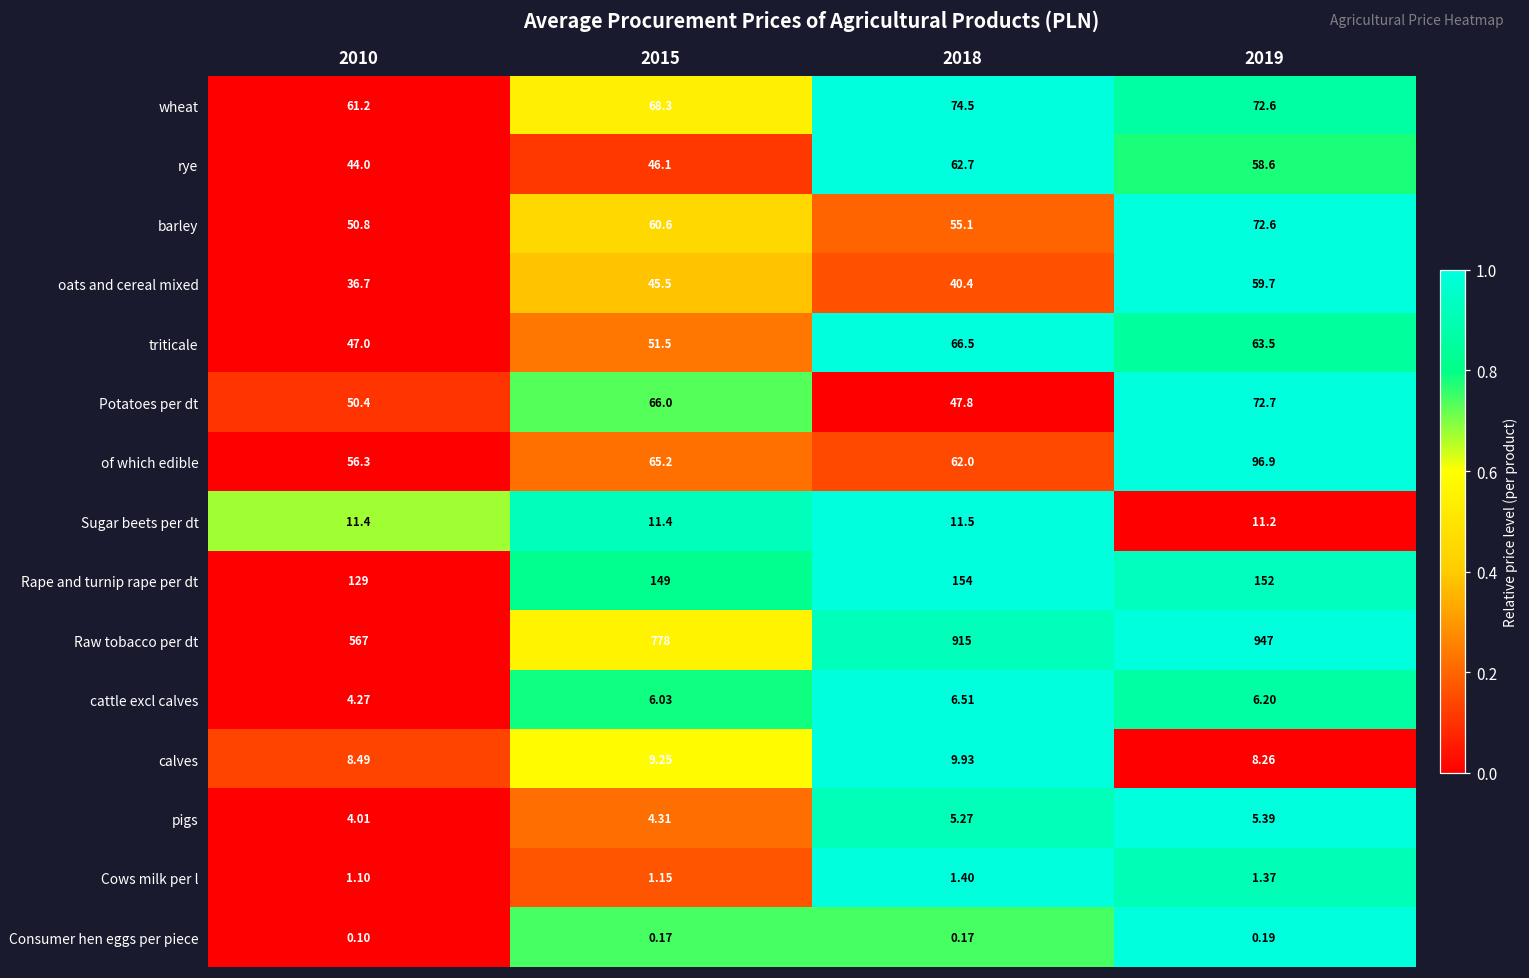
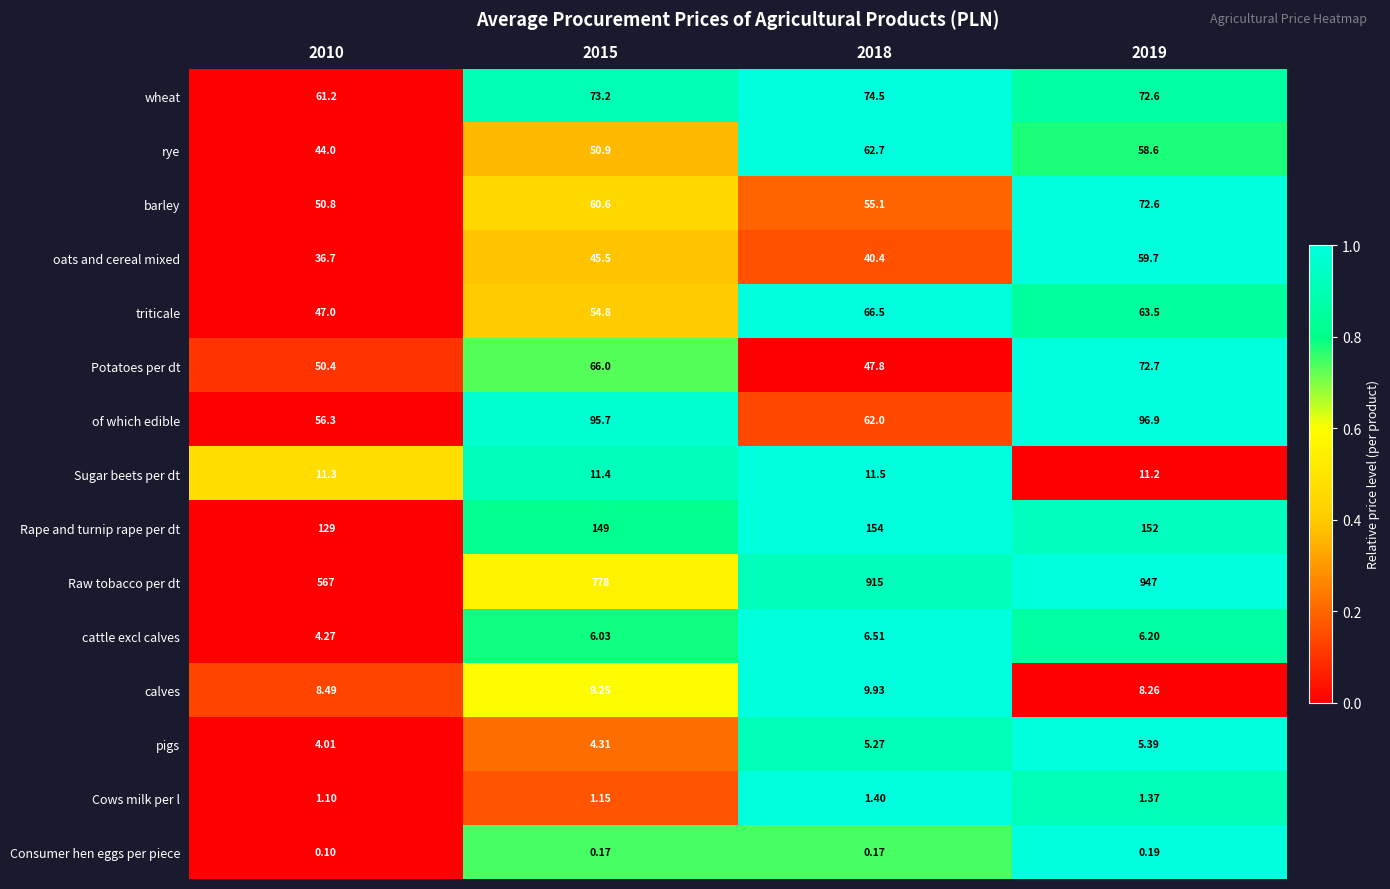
  {
    "wheat": {
      "2010": 61.2,
-     "2015": 68.3,
+     "2015": 73.2,
      "2018": 74.5,
      "2019": 72.6
    },
    "rye": {
      "2010": 44.0,
-     "2015": 46.1,
+     "2015": 50.9,
      "2018": 62.7,
      "2019": 58.6
    },
    "barley": {
      "2010": 50.8,
      "2015": 60.6,
      "2018": 55.1,
      "2019": 72.6
    },
    "oats and cereal mixed": {
      "2010": 36.7,
      "2015": 45.5,
      "2018": 40.4,
      "2019": 59.7
    },
    "triticale": {
      "2010": 47.0,
-     "2015": 51.5,
+     "2015": 54.8,
      "2018": 66.5,
      "2019": 63.5
    },
    "Potatoes per dt": {
      "2010": 50.4,
      "2015": 66.0,
      "2018": 47.8,
      "2019": 72.7
    },
    "of which edible": {
      "2010": 56.3,
-     "2015": 65.2,
+     "2015": 95.7,
      "2018": 62.0,
      "2019": 96.9
    },
    "Sugar beets per dt": {
-     "2010": 11.4,
+     "2010": 11.3,
      "2015": 11.4,
      "2018": 11.5,
      "2019": 11.2
    },
    "Rape and turnip rape per dt": {
      "2010": 129,
      "2015": 149,
      "2018": 154,
      "2019": 152
    },
    "Raw tobacco per dt": {
      "2010": 567,
      "2015": 778,
      "2018": 915,
      "2019": 947
    },
    "cattle excl calves": {
      "2010": 4.27,
      "2015": 6.03,
      "2018": 6.51,
      "2019": 6.20
    },
    "calves": {
      "2010": 8.49,
      "2015": 9.25,
      "2018": 9.93,
      "2019": 8.26
    },
    "pigs": {
      "2010": 4.01,
      "2015": 4.31,
      "2018": 5.27,
      "2019": 5.39
    },
    "Cows milk per l": {
      "2010": 1.10,
      "2015": 1.15,
      "2018": 1.40,
      "2019": 1.37
    },
    "Consumer hen eggs per piece": {
      "2010": 0.10,
      "2015": 0.17,
      "2018": 0.17,
      "2019": 0.19
    }
  }
